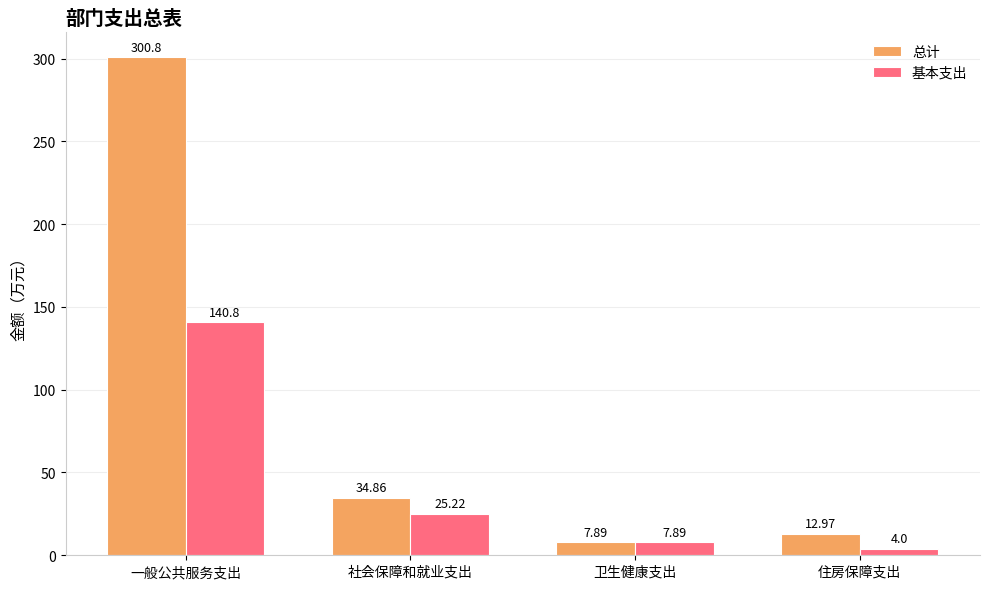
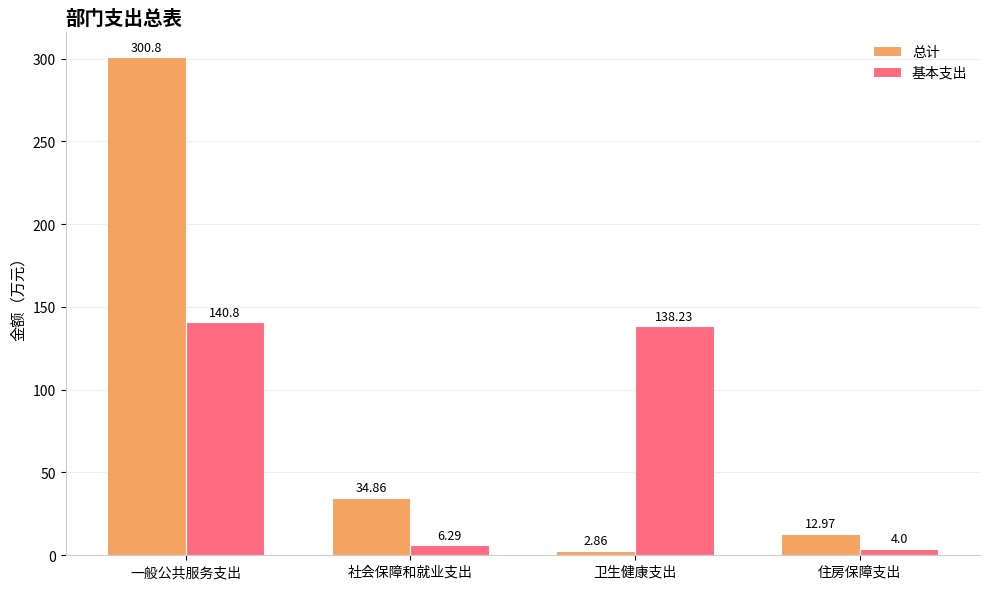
  {
    "总计": {
      "一般公共服务支出": 300.8,
      "社会保障和就业支出": 34.86,
-     "卫生健康支出": 7.89,
+     "卫生健康支出": 2.86,
      "住房保障支出": 12.97
    },
    "基本支出": {
      "一般公共服务支出": 140.8,
-     "社会保障和就业支出": 25.22,
-     "卫生健康支出": 7.89,
+     "社会保障和就业支出": 6.29,
+     "卫生健康支出": 138.23,
      "住房保障支出": 4.0
    }
  }
